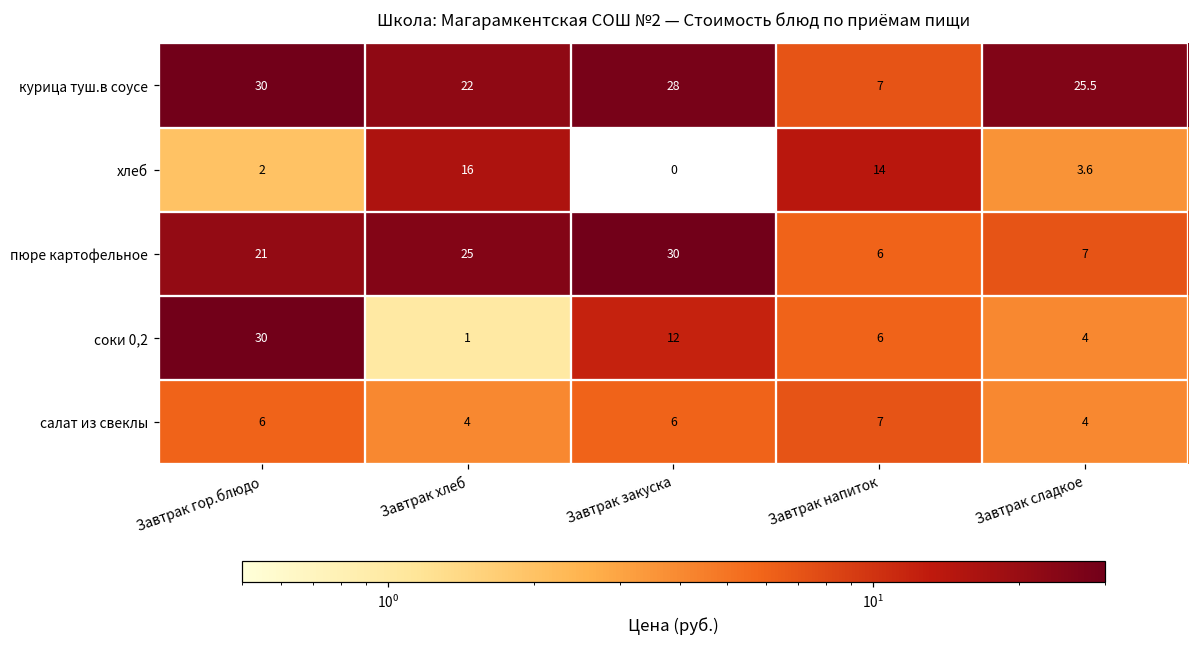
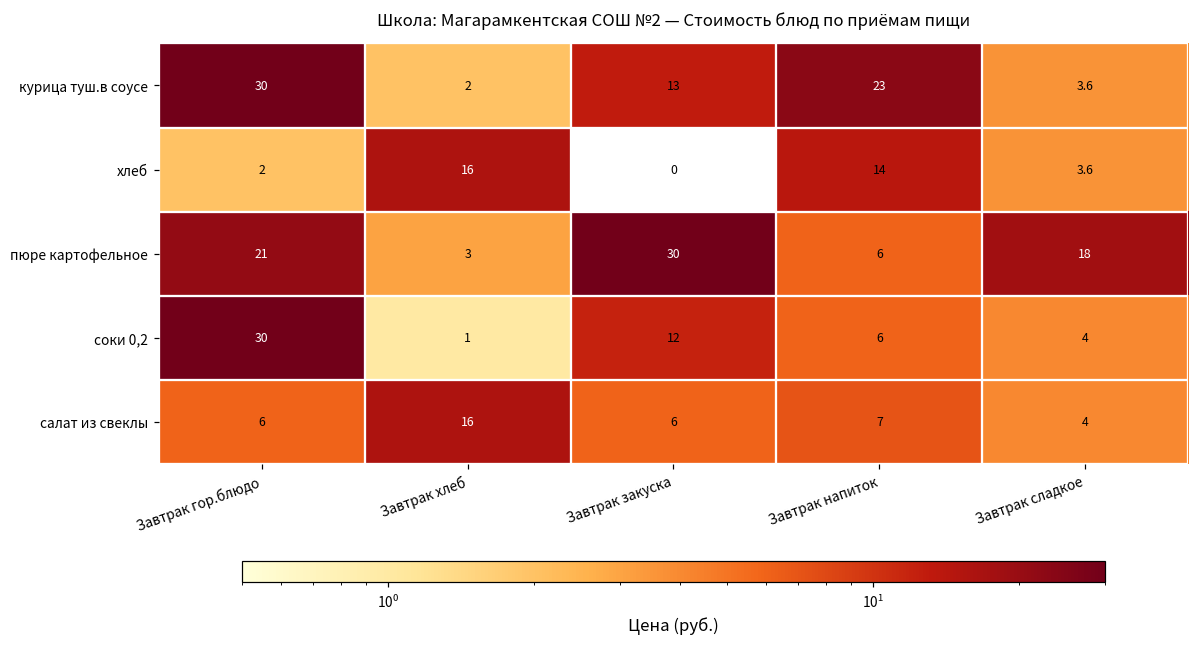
  {
    "курица туш.в соусе": {
      "Завтрак гор.блюдо": 30,
-     "Завтрак хлеб": 22,
-     "Завтрак закуска": 28,
-     "Завтрак напиток": 7,
-     "Завтрак сладкое": 25.5
+     "Завтрак хлеб": 2,
+     "Завтрак закуска": 13,
+     "Завтрак напиток": 23,
+     "Завтрак сладкое": 3.6
    },
    "хлеб": {
      "Завтрак гор.блюдо": 2,
      "Завтрак хлеб": 16,
      "Завтрак закуска": 0,
      "Завтрак напиток": 14,
      "Завтрак сладкое": 3.6
    },
    "пюре картофельное": {
      "Завтрак гор.блюдо": 21,
-     "Завтрак хлеб": 25,
+     "Завтрак хлеб": 3,
      "Завтрак закуска": 30,
      "Завтрак напиток": 6,
-     "Завтрак сладкое": 7
+     "Завтрак сладкое": 18
    },
    "соки 0,2": {
      "Завтрак гор.блюдо": 30,
      "Завтрак хлеб": 1,
      "Завтрак закуска": 12,
      "Завтрак напиток": 6,
      "Завтрак сладкое": 4
    },
    "салат из свеклы": {
      "Завтрак гор.блюдо": 6,
-     "Завтрак хлеб": 4,
+     "Завтрак хлеб": 16,
      "Завтрак закуска": 6,
      "Завтрак напиток": 7,
      "Завтрак сладкое": 4
    }
  }
